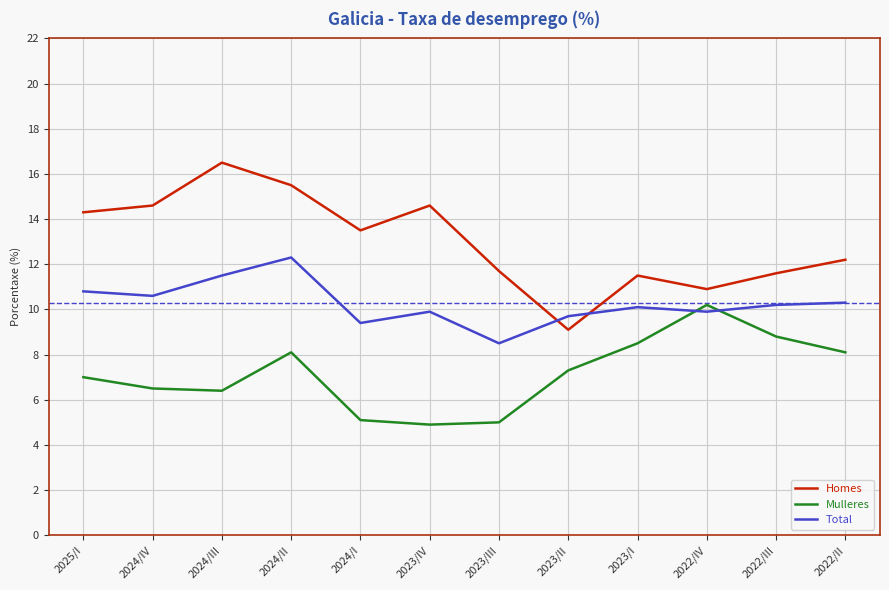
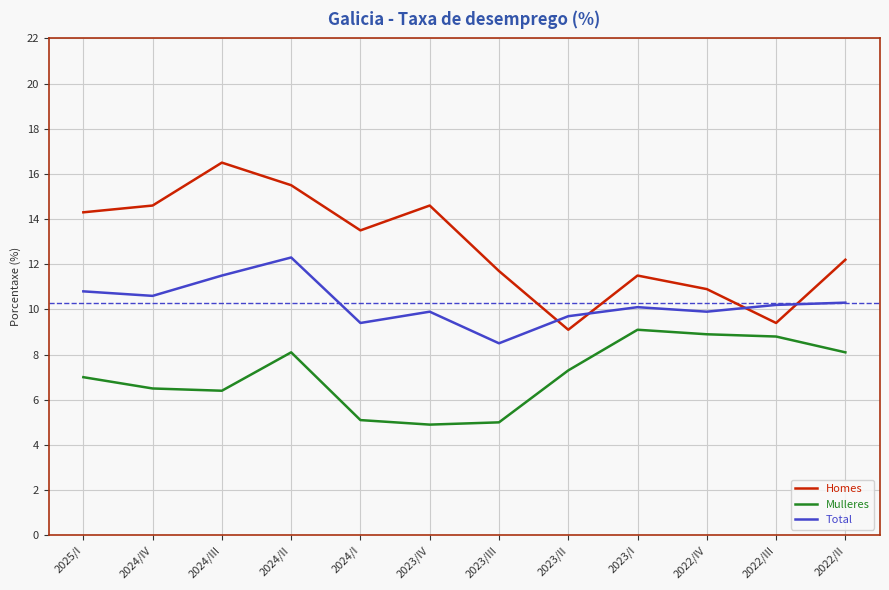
  {
    "Homes": {
      "2025/I": 14.3,
      "2024/IV": 14.6,
      "2024/III": 16.5,
      "2024/II": 15.5,
      "2024/I": 13.5,
      "2023/IV": 14.6,
      "2023/III": 11.7,
      "2023/II": 9.1,
      "2023/I": 11.5,
      "2022/IV": 10.9,
-     "2022/III": 11.6,
+     "2022/III": 9.4,
      "2022/II": 12.2
    },
    "Mulleres": {
      "2025/I": 7.0,
      "2024/IV": 6.5,
      "2024/III": 6.4,
      "2024/II": 8.1,
      "2024/I": 5.1,
      "2023/IV": 4.9,
      "2023/III": 5.0,
      "2023/II": 7.3,
-     "2023/I": 8.5,
-     "2022/IV": 10.2,
+     "2023/I": 9.1,
+     "2022/IV": 8.9,
      "2022/III": 8.8,
      "2022/II": 8.1
    },
    "Total": {
      "2025/I": 10.8,
      "2024/IV": 10.6,
      "2024/III": 11.5,
      "2024/II": 12.3,
      "2024/I": 9.4,
      "2023/IV": 9.9,
      "2023/III": 8.5,
      "2023/II": 9.7,
      "2023/I": 10.1,
      "2022/IV": 9.9,
      "2022/III": 10.2,
      "2022/II": 10.3
    }
  }
